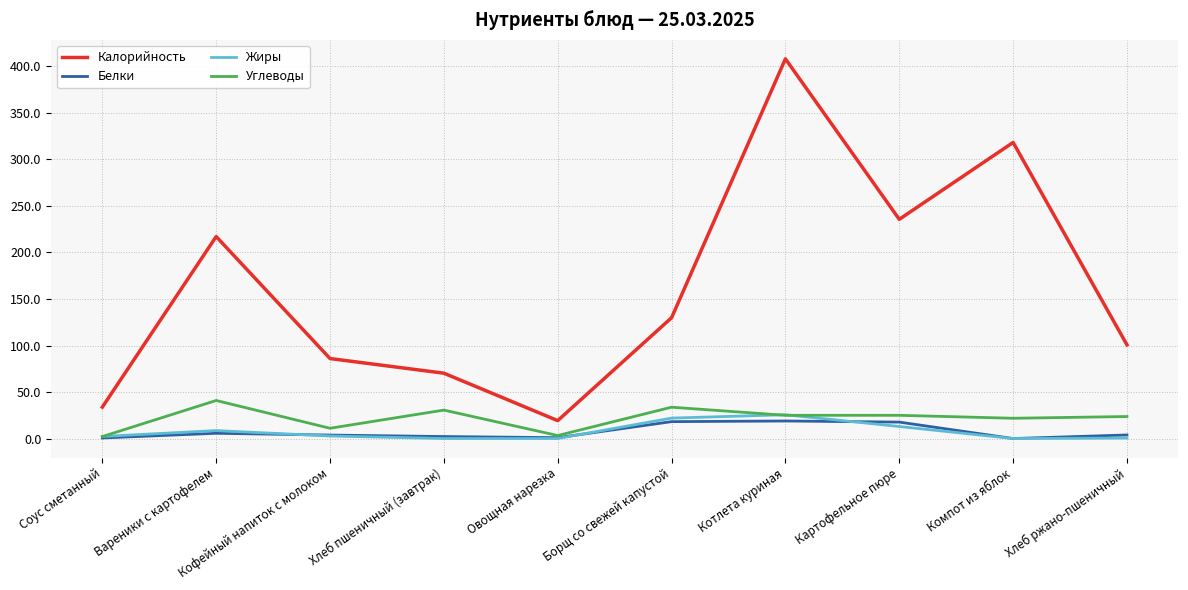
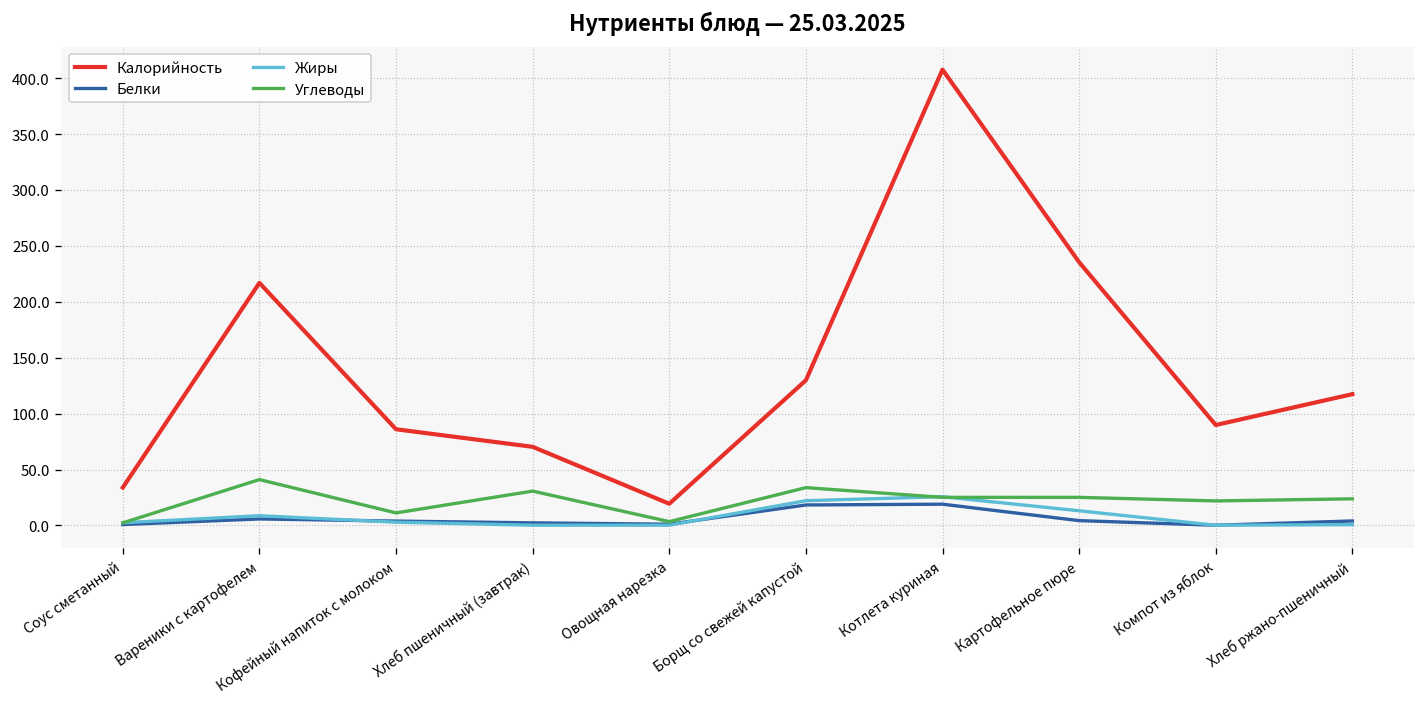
  {
    "Калорийность": {
      "Соус сметанный": 30,
      "Вареники с картофелем": 220,
      "Кофейный напиток с молоком": 90,
      "Хлеб пшеничный (завтрак)": 70,
      "Овощная нарезка": 20,
      "Борщ со свежей капустой": 130,
      "Котлета куриная": 410,
      "Картофельное пюре": 240,
-     "Компот из яблок": 320,
-     "Хлеб ржано-пшеничный": 100
+     "Компот из яблок": 90,
+     "Хлеб ржано-пшеничный": 120
    },
    "Белки": {
      "Вареники с картофелем": 10,
      "Борщ со свежей капустой": 20,
      "Котлета куриная": 20,
-     "Картофельное пюре": 20,
+     "Картофельное пюре": 0,
      "Хлеб ржано-пшеничный": 0
    },
    "Жиры": {
      "Вареники с картофелем": 10,
      "Борщ со свежей капустой": 20,
      "Картофельное пюре": 10,
      "Хлеб ржано-пшеничный": 0
    },
    "Углеводы": {
      "Вареники с картофелем": 40,
      "Кофейный напиток с молоком": 10,
      "Хлеб пшеничный (завтрак)": 30,
      "Борщ со свежей капустой": 30,
      "Картофельное пюре": 30,
      "Компот из яблок": 20,
      "Хлеб ржано-пшеничный": 20
    }
  }
